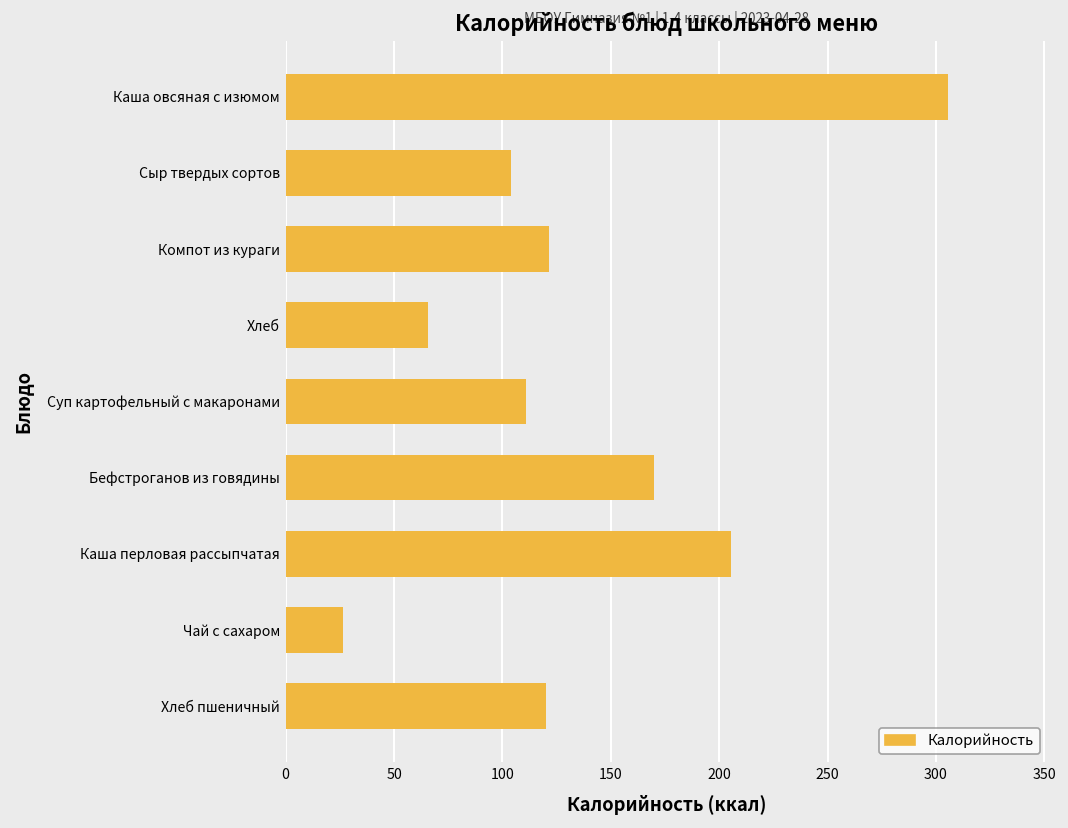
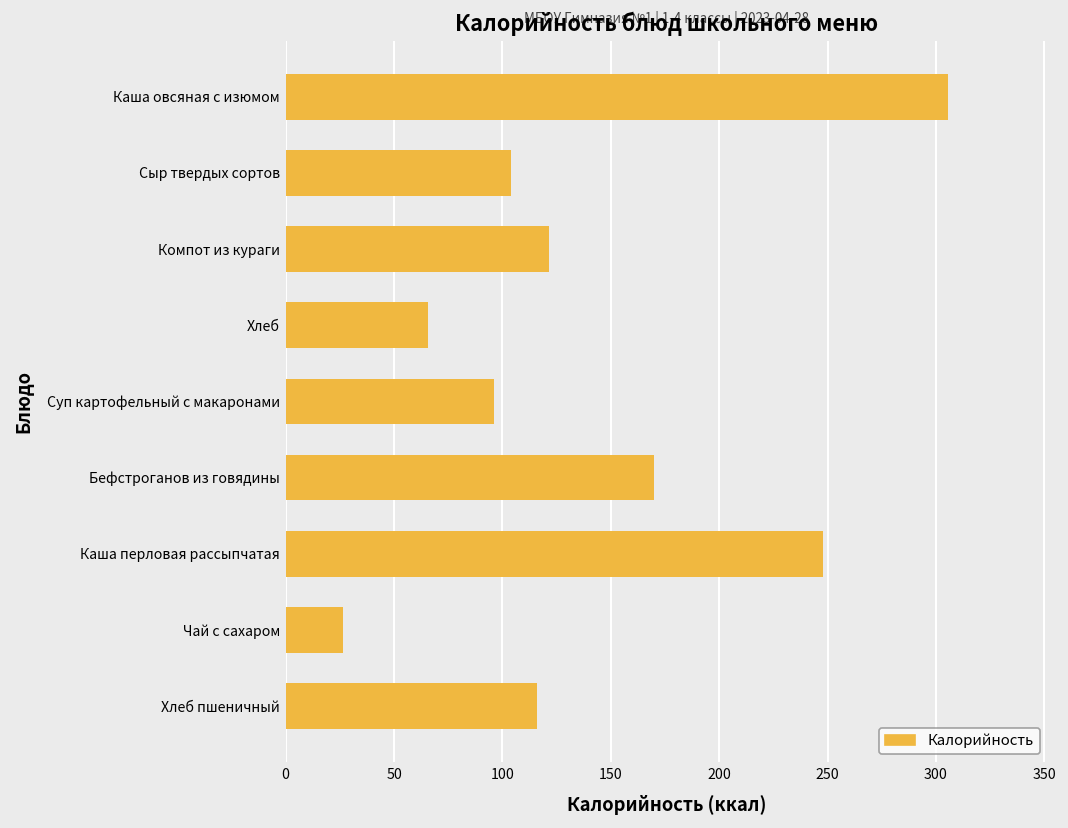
  {
    "Каша овсяная с изюмом": 305,
    "Сыр твердых сортов": 104,
    "Компот из кураги": 121,
    "Хлеб": 66,
-   "Суп картофельный с макаронами": 111,
+   "Суп картофельный с макаронами": 96,
    "Бефстроганов из говядины": 170,
-   "Каша перловая рассыпчатая": 205,
+   "Каша перловая рассыпчатая": 248,
    "Чай с сахаром": 26,
-   "Хлеб пшеничный": 120
+   "Хлеб пшеничный": 116
  }
